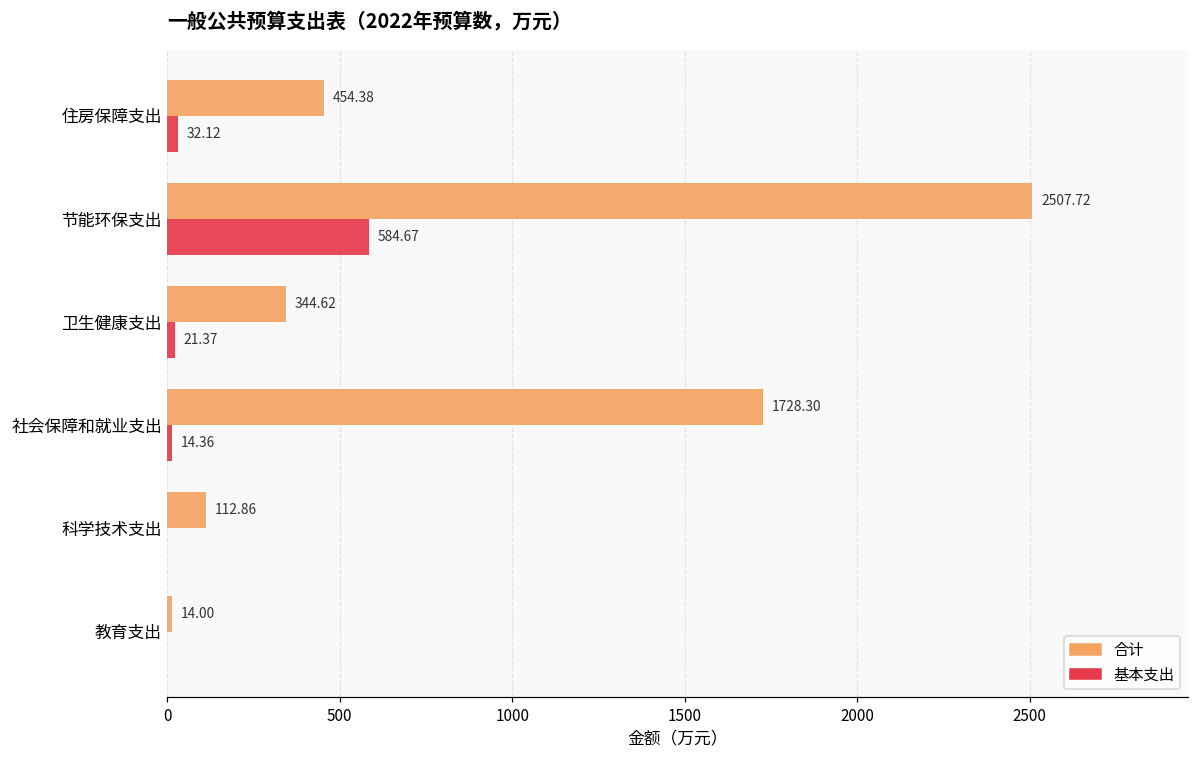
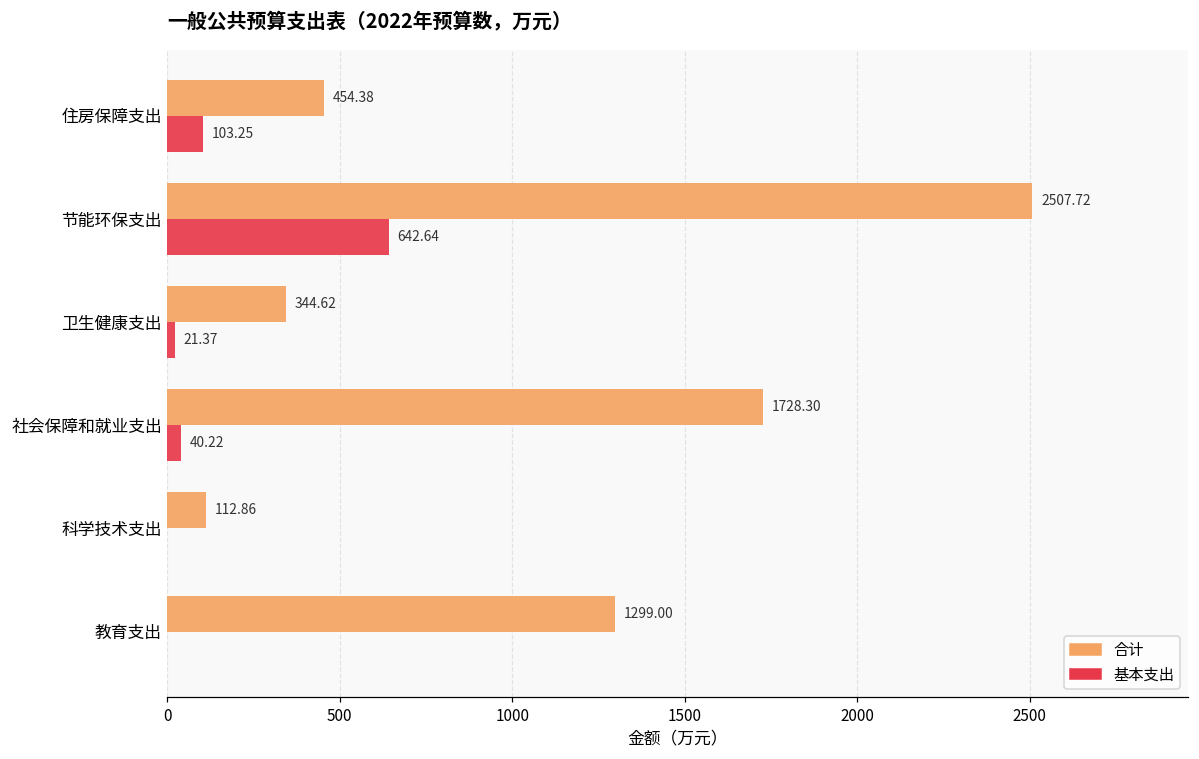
  {
    "合计": {
      "住房保障支出": 454.38,
      "节能环保支出": 2507.72,
      "卫生健康支出": 344.62,
      "社会保障和就业支出": 1728.30,
      "科学技术支出": 112.86,
-     "教育支出": 14.00
+     "教育支出": 1299.00
    },
    "基本支出": {
-     "住房保障支出": 32.12,
-     "节能环保支出": 584.67,
+     "住房保障支出": 103.25,
+     "节能环保支出": 642.64,
      "卫生健康支出": 21.37,
-     "社会保障和就业支出": 14.36
+     "社会保障和就业支出": 40.22
    }
  }
